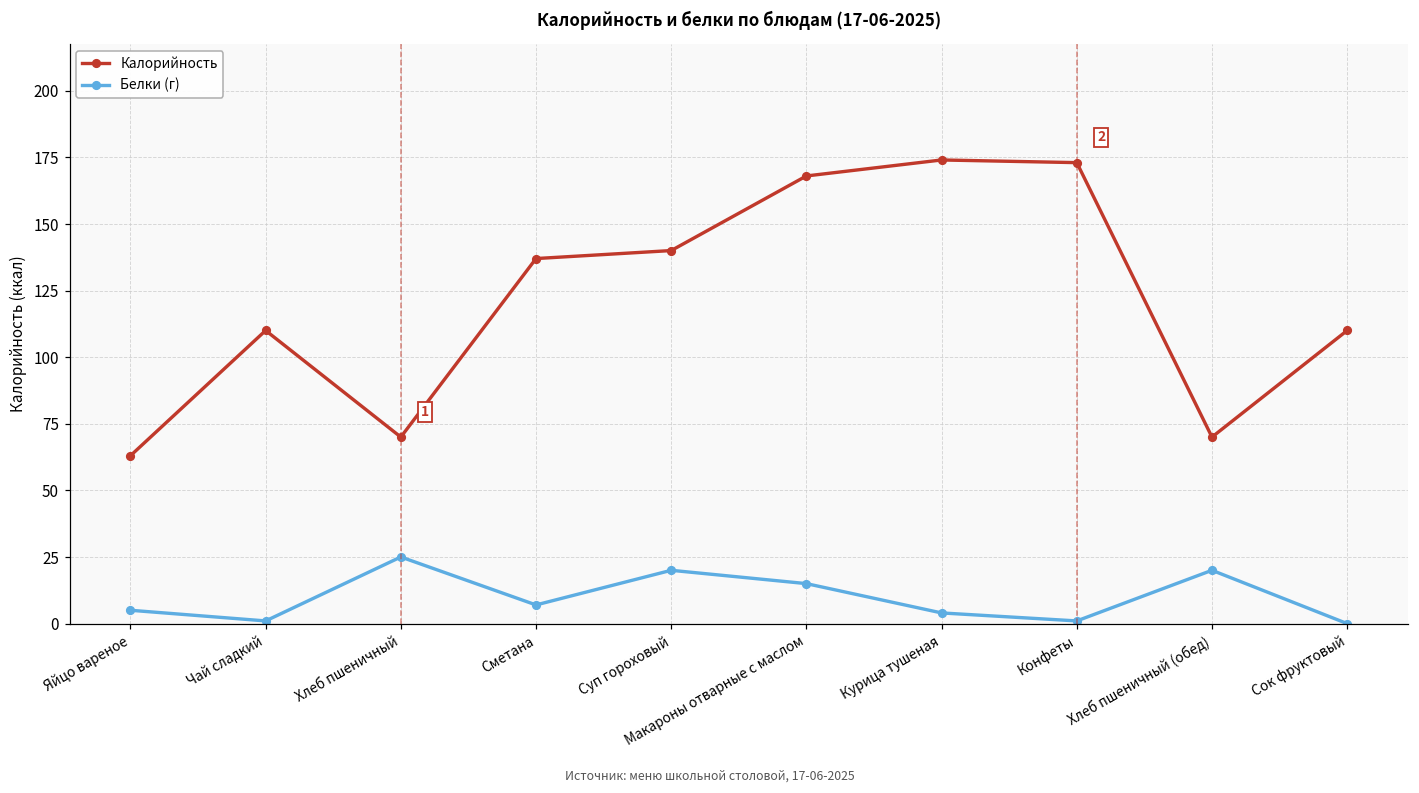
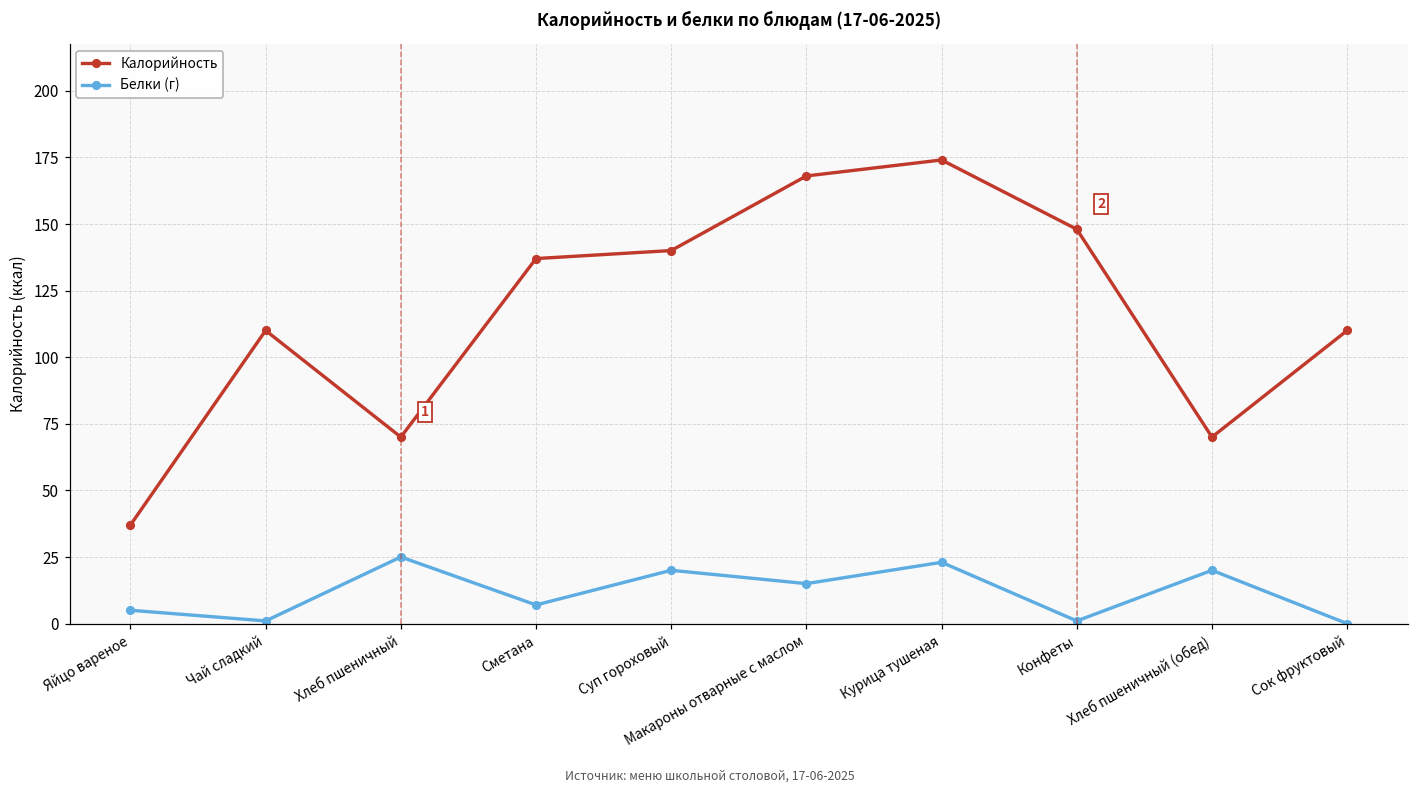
  {
    "Калорийность": {
-     "Яйцо вареное": 63,
+     "Яйцо вареное": 37,
      "Чай сладкий": 110,
      "Сметана": 137,
      "Суп гороховый": 140,
      "Макароны отварные с маслом": 168,
      "Курица тушеная": 174,
-     "Конфеты": 173,
+     "Конфеты": 148,
      "Хлеб пшеничный (обед)": 70,
      "Сок фруктовый": 110
    },
    "Белки (г)": {
      "Яйцо вареное": 5,
      "Чай сладкий": 1,
      "Хлеб пшеничный": 25,
      "Сметана": 7,
      "Суп гороховый": 20,
      "Макароны отварные с маслом": 15,
-     "Курица тушеная": 4,
+     "Курица тушеная": 23,
      "Конфеты": 1,
      "Хлеб пшеничный (обед)": 20,
      "Сок фруктовый": 0
    }
  }
